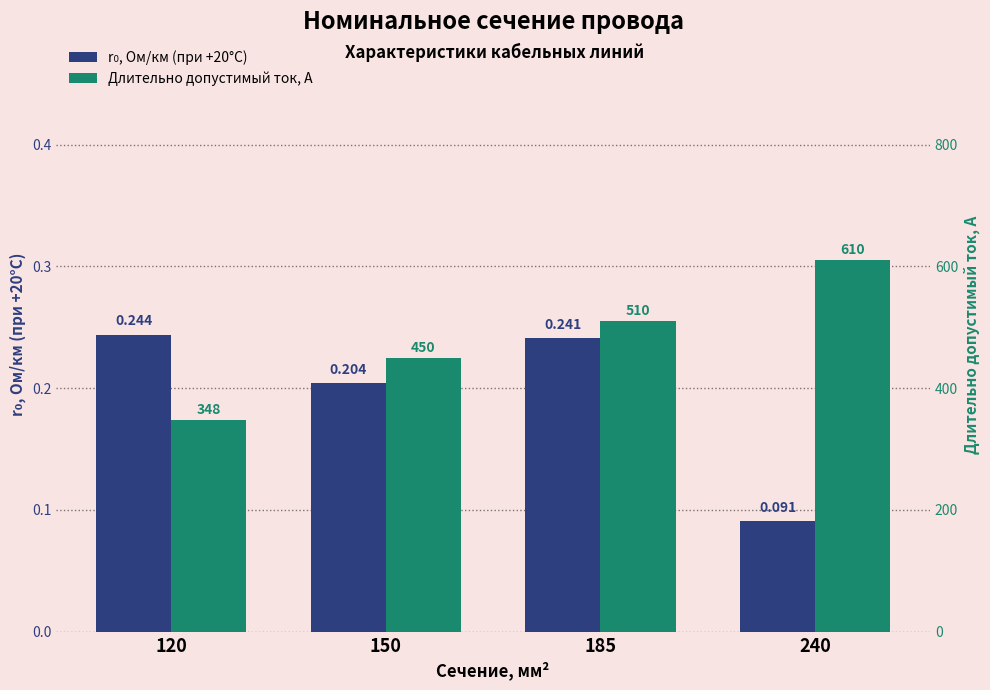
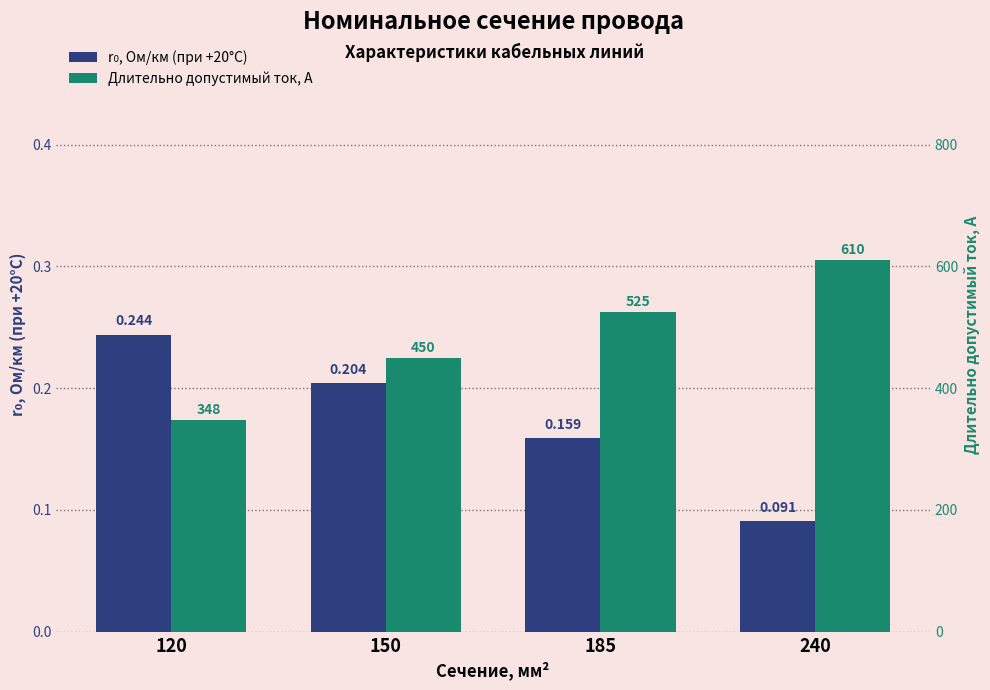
  {
    "r₀, Ом/км (при +20°C)": {
      "120": 0.244,
      "150": 0.204,
-     "185": 0.241,
+     "185": 0.159,
      "240": 0.091
    },
    "Длительно допустимый ток, А": {
      "120": 348,
      "150": 450,
-     "185": 510,
+     "185": 525,
      "240": 610
    }
  }
